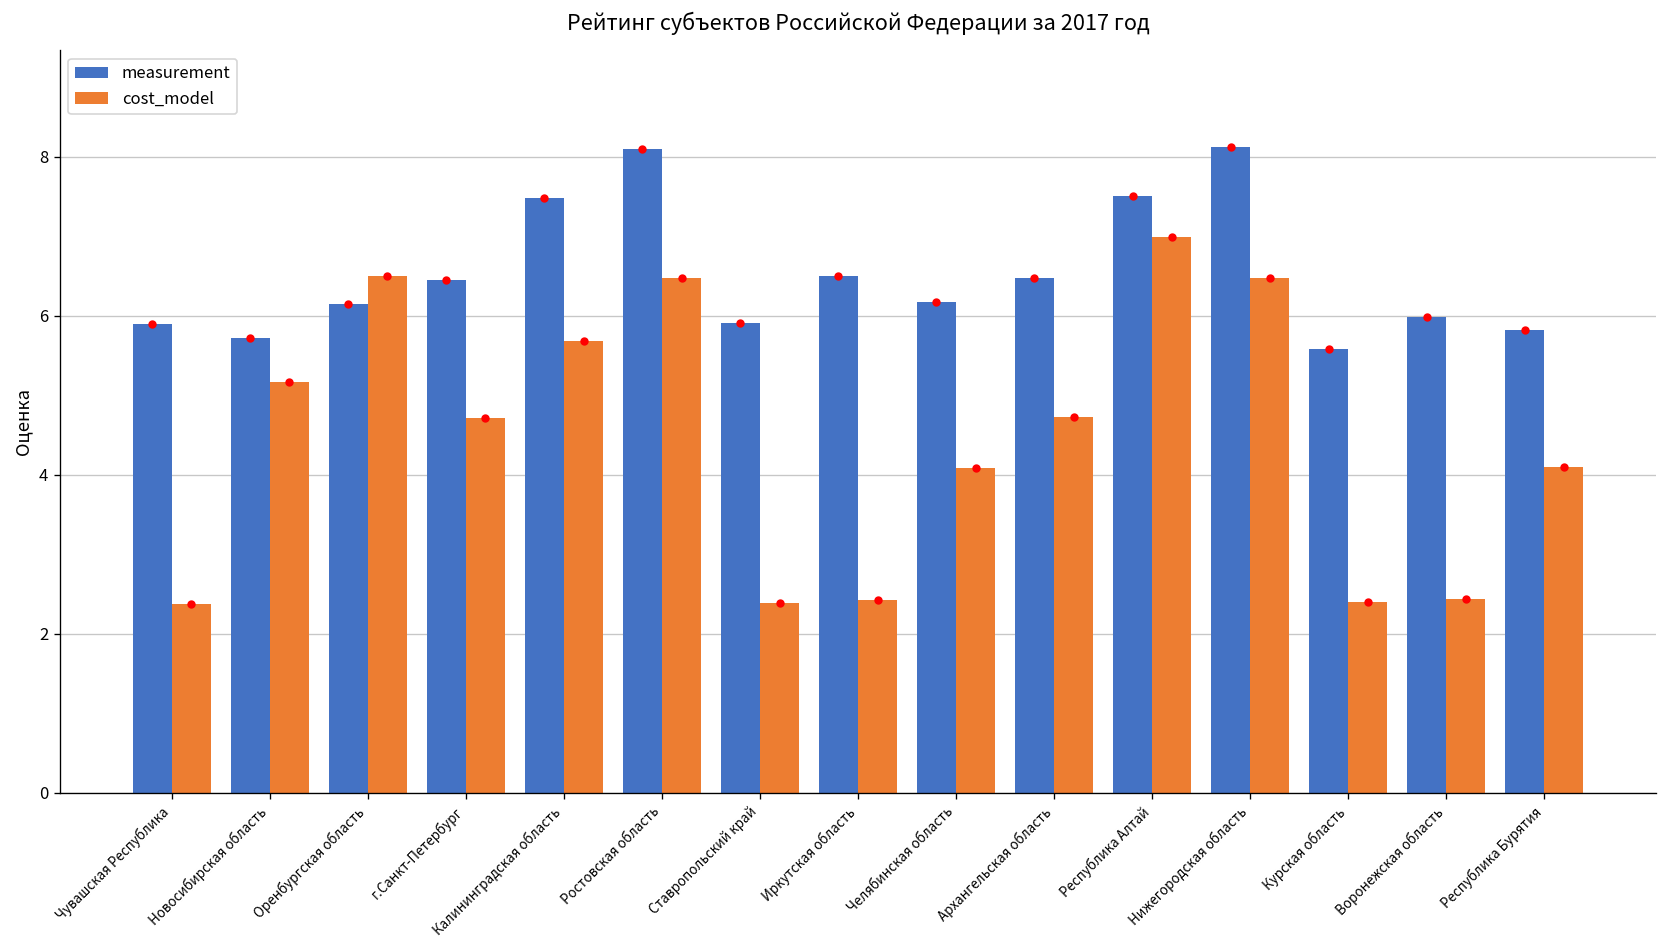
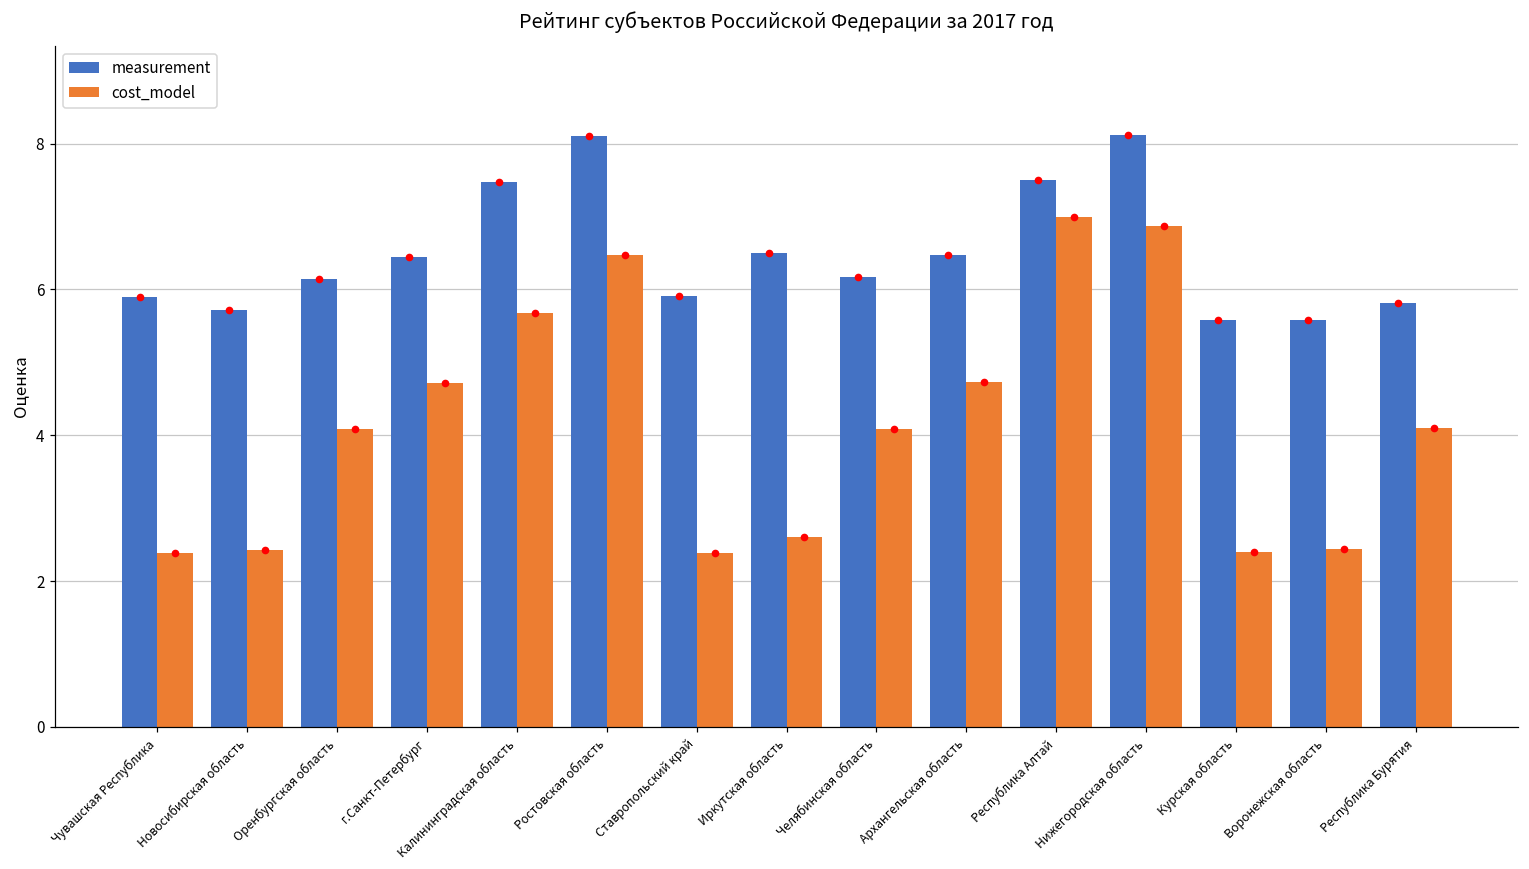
  {
    "measurement": {
      "Чувашская Республика": 5.9,
      "Новосибирская область": 5.7,
      "Оренбургская область": 6.2,
      "г.Санкт-Петербург": 6.5,
      "Калининградская область": 7.5,
      "Ростовская область": 8.1,
      "Ставропольский край": 5.9,
      "Иркутская область": 6.5,
      "Челябинская область": 6.2,
      "Архангельская область": 6.5,
      "Республика Алтай": 7.5,
      "Нижегородская область": 8.1,
      "Курская область": 5.6,
-     "Воронежская область": 6.0,
+     "Воронежская область": 5.6,
      "Республика Бурятия": 5.8
    },
    "cost_model": {
      "Чувашская Республика": 2.4,
-     "Новосибирская область": 5.2,
-     "Оренбургская область": 6.5,
+     "Новосибирская область": 2.4,
+     "Оренбургская область": 4.1,
      "г.Санкт-Петербург": 4.7,
      "Калининградская область": 5.7,
      "Ростовская область": 6.5,
      "Ставропольский край": 2.4,
-     "Иркутская область": 2.4,
+     "Иркутская область": 2.6,
      "Челябинская область": 4.1,
      "Архангельская область": 4.7,
      "Республика Алтай": 7.0,
-     "Нижегородская область": 6.5,
+     "Нижегородская область": 6.9,
      "Курская область": 2.4,
      "Воронежская область": 2.4,
      "Республика Бурятия": 4.1
    }
  }
